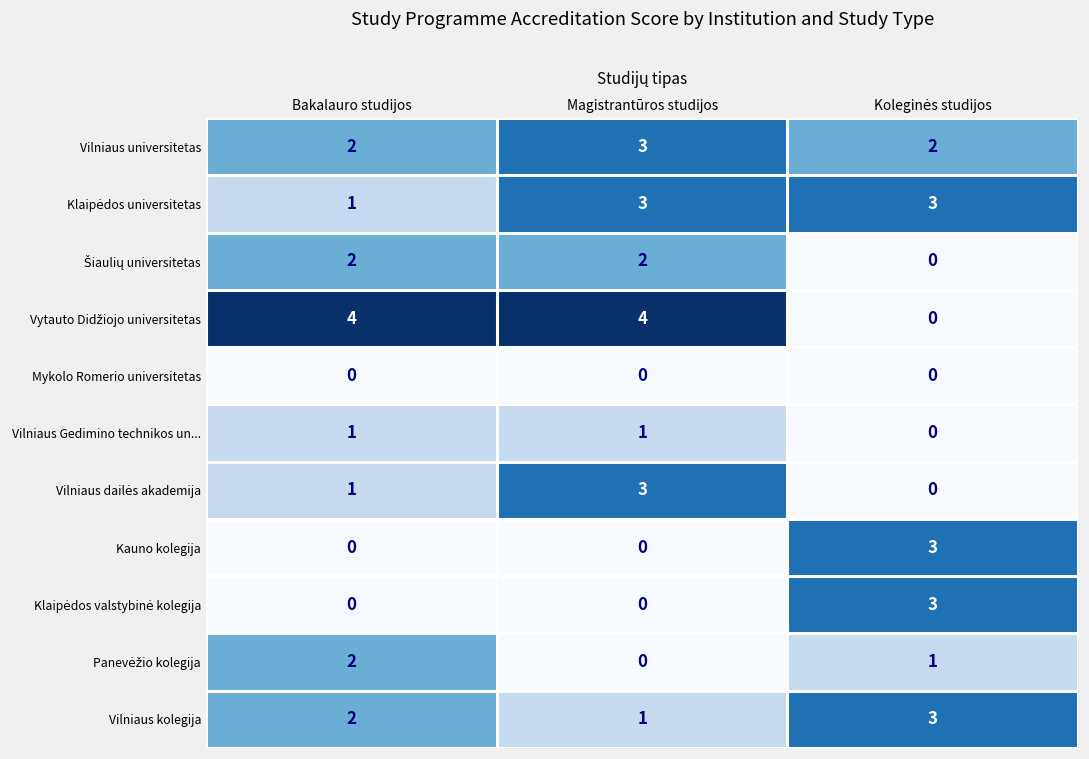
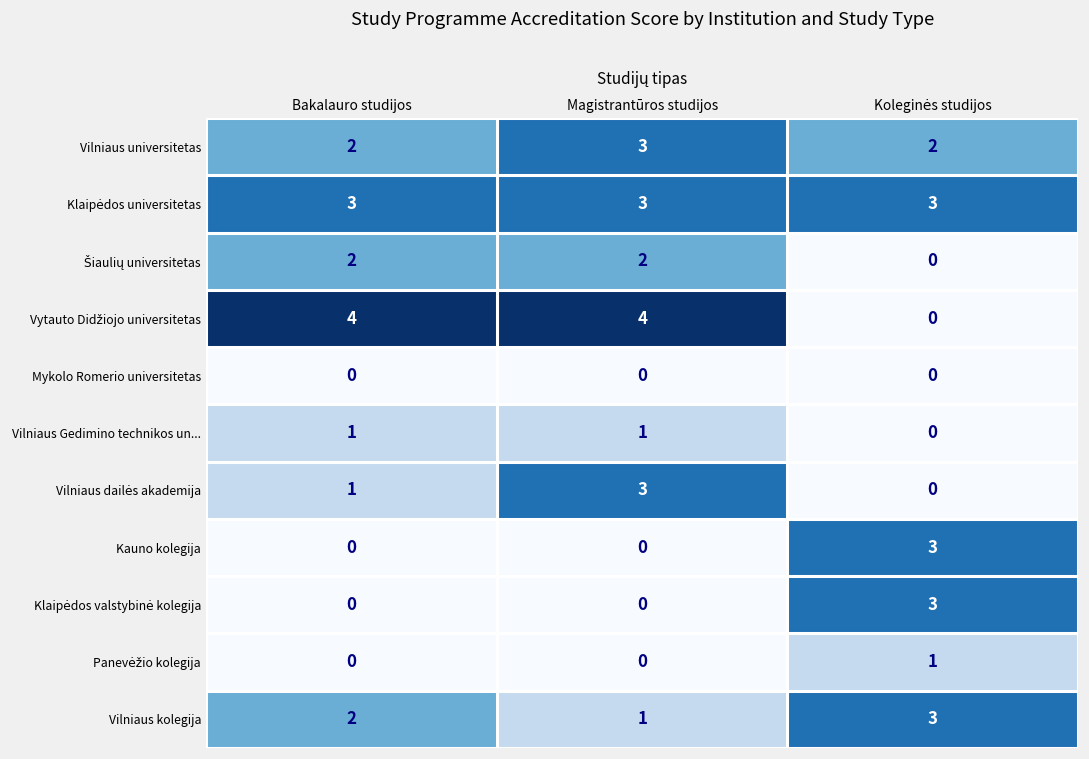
  {
    "Vilniaus universitetas": {
      "Bakalauro studijos": 2,
      "Magistrantūros studijos": 3,
      "Koleginės studijos": 2
    },
    "Klaipėdos universitetas": {
-     "Bakalauro studijos": 1,
+     "Bakalauro studijos": 3,
      "Magistrantūros studijos": 3,
      "Koleginės studijos": 3
    },
    "Šiaulių universitetas": {
      "Bakalauro studijos": 2,
      "Magistrantūros studijos": 2,
      "Koleginės studijos": 0
    },
    "Vytauto Didžiojo universitetas": {
      "Bakalauro studijos": 4,
      "Magistrantūros studijos": 4,
      "Koleginės studijos": 0
    },
    "Mykolo Romerio universitetas": {
      "Bakalauro studijos": 0,
      "Magistrantūros studijos": 0,
      "Koleginės studijos": 0
    },
    "Vilniaus Gedimino technikos un...": {
      "Bakalauro studijos": 1,
      "Magistrantūros studijos": 1,
      "Koleginės studijos": 0
    },
    "Vilniaus dailės akademija": {
      "Bakalauro studijos": 1,
      "Magistrantūros studijos": 3,
      "Koleginės studijos": 0
    },
    "Kauno kolegija": {
      "Bakalauro studijos": 0,
      "Magistrantūros studijos": 0,
      "Koleginės studijos": 3
    },
    "Klaipėdos valstybinė kolegija": {
      "Bakalauro studijos": 0,
      "Magistrantūros studijos": 0,
      "Koleginės studijos": 3
    },
    "Panevėžio kolegija": {
-     "Bakalauro studijos": 2,
+     "Bakalauro studijos": 0,
      "Magistrantūros studijos": 0,
      "Koleginės studijos": 1
    },
    "Vilniaus kolegija": {
      "Bakalauro studijos": 2,
      "Magistrantūros studijos": 1,
      "Koleginės studijos": 3
    }
  }
